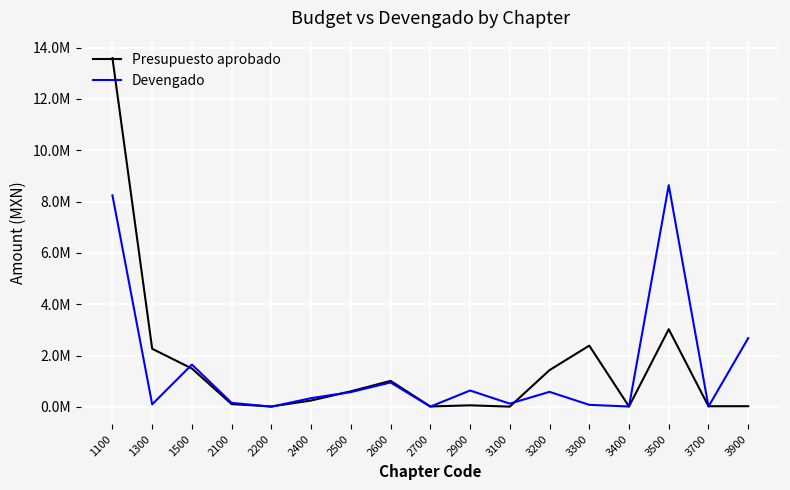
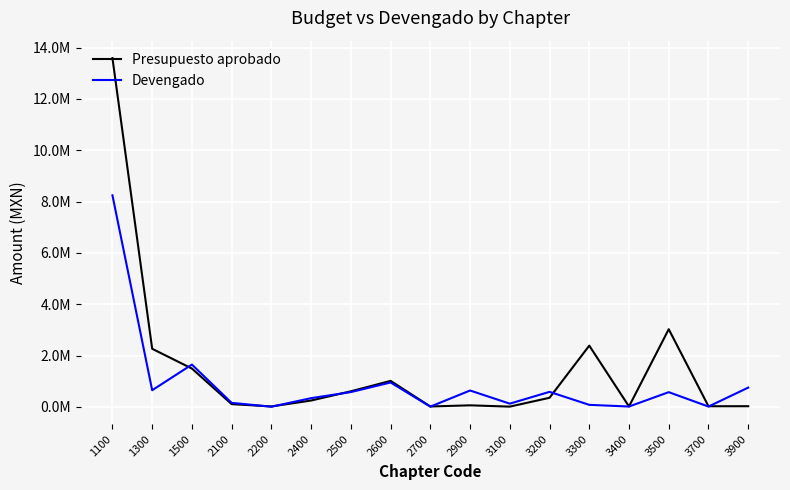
  {
    "Presupuesto aprobado": {
      "1100": 13600000,
      "1300": 2300000,
      "1500": 1500000,
      "2900": 100000,
      "3100": 0,
-     "3200": 1400000,
+     "3200": 400000,
      "3300": 2400000,
      "3500": 3000000,
      "3900": 0
    },
    "Devengado": {
      "1100": 8200000,
-     "1300": 100000,
+     "1300": 700000,
      "1500": 1700000,
      "2900": 600000,
      "3100": 100000,
      "3200": 600000,
      "3300": 100000,
-     "3500": 8600000,
-     "3900": 2700000
+     "3500": 600000,
+     "3900": 800000
    }
  }
